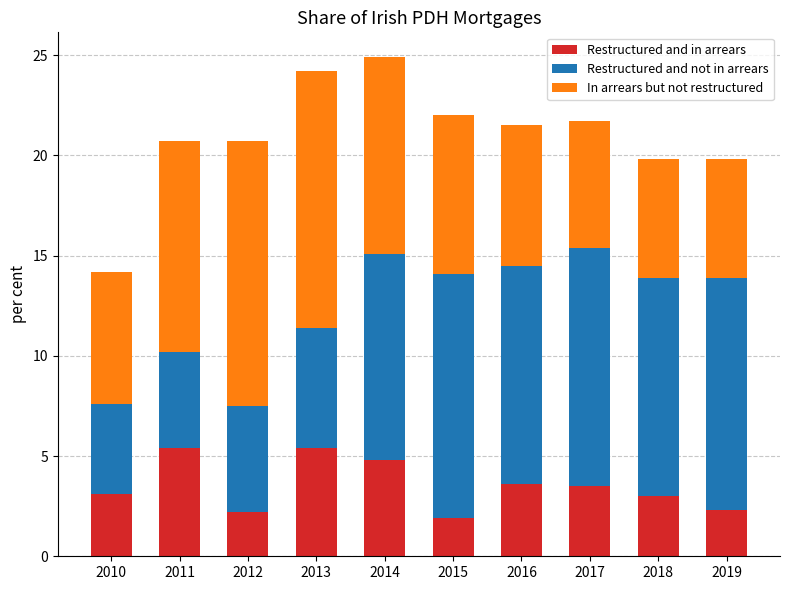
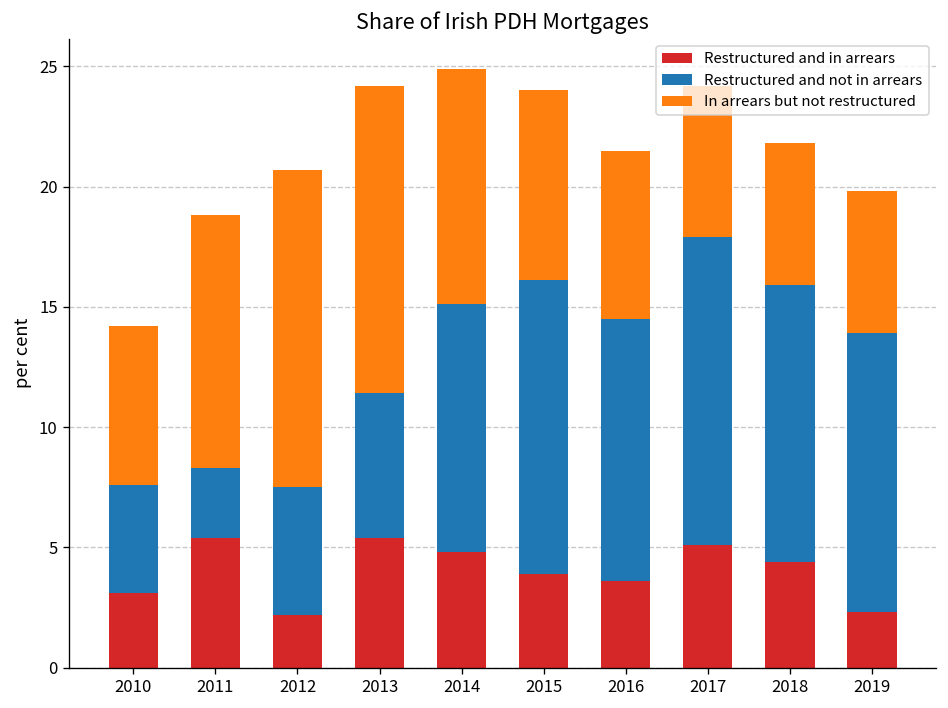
  {
    "Restructured and in arrears": {
      "2010": 3.1,
      "2011": 5.4,
      "2012": 2.2,
      "2013": 5.4,
      "2014": 4.8,
-     "2015": 1.9,
+     "2015": 3.9,
      "2016": 3.6,
-     "2017": 3.5,
-     "2018": 3.0,
+     "2017": 5.1,
+     "2018": 4.4,
      "2019": 2.3
    },
    "Restructured and not in arrears": {
      "2010": 4.5,
-     "2011": 4.8,
+     "2011": 2.9,
      "2012": 5.3,
      "2013": 6.0,
      "2014": 10.3,
      "2015": 12.2,
      "2016": 10.9,
-     "2017": 11.9,
-     "2018": 10.9,
+     "2017": 12.8,
+     "2018": 11.5,
      "2019": 11.6
    },
    "In arrears but not restructured": {
      "2010": 6.6,
      "2011": 10.5,
      "2012": 13.2,
      "2013": 12.8,
      "2014": 9.8,
      "2015": 7.9,
      "2016": 7.0,
      "2018": 5.9,
      "2019": 5.9
    }
  }
